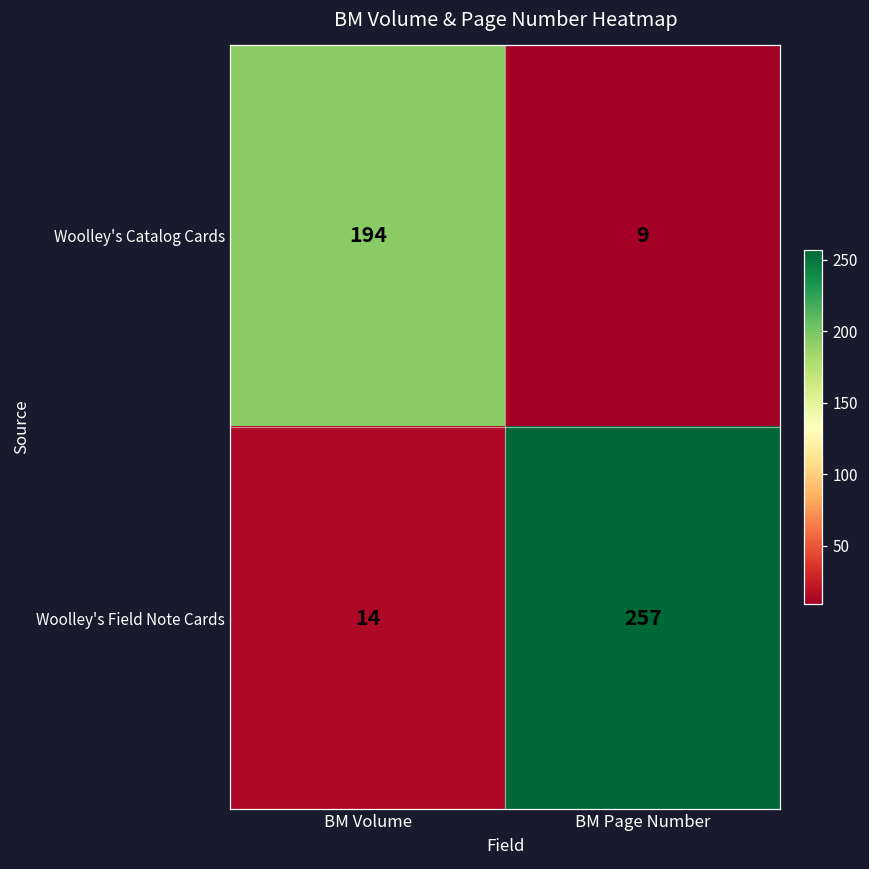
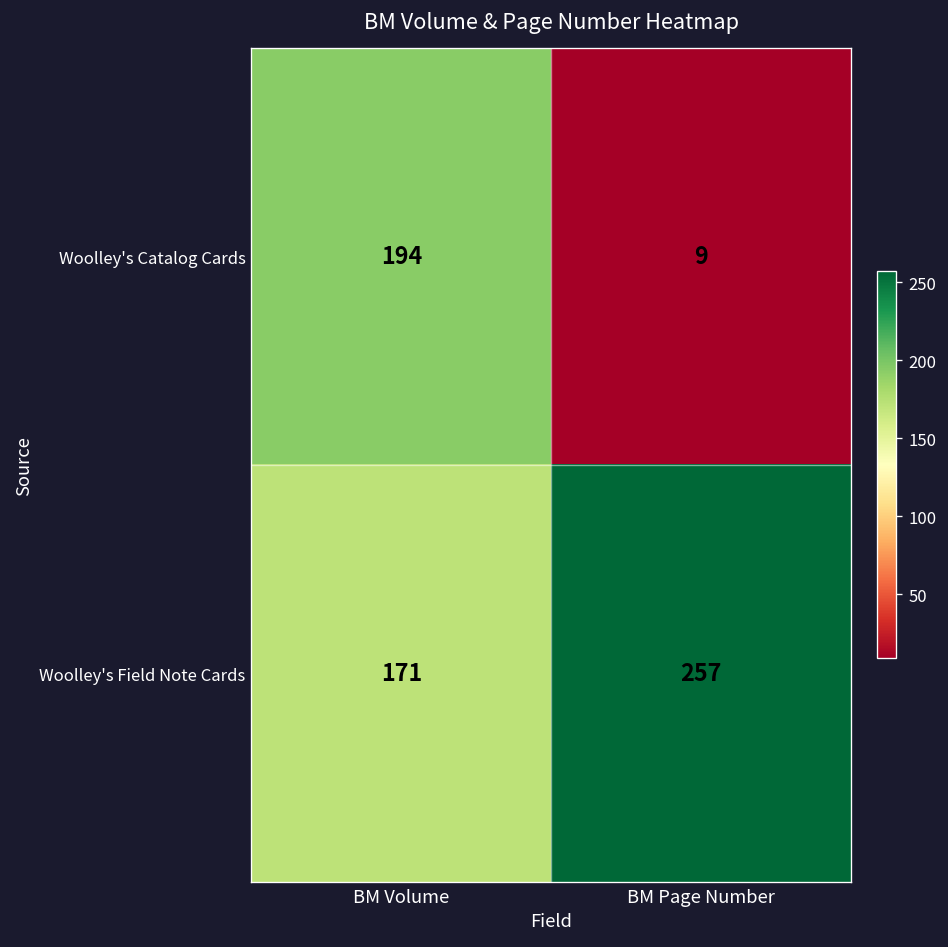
  {
    "Woolley's Catalog Cards": {
      "BM Volume": 194,
      "BM Page Number": 9
    },
    "Woolley's Field Note Cards": {
-     "BM Volume": 14,
+     "BM Volume": 171,
      "BM Page Number": 257
    }
  }
